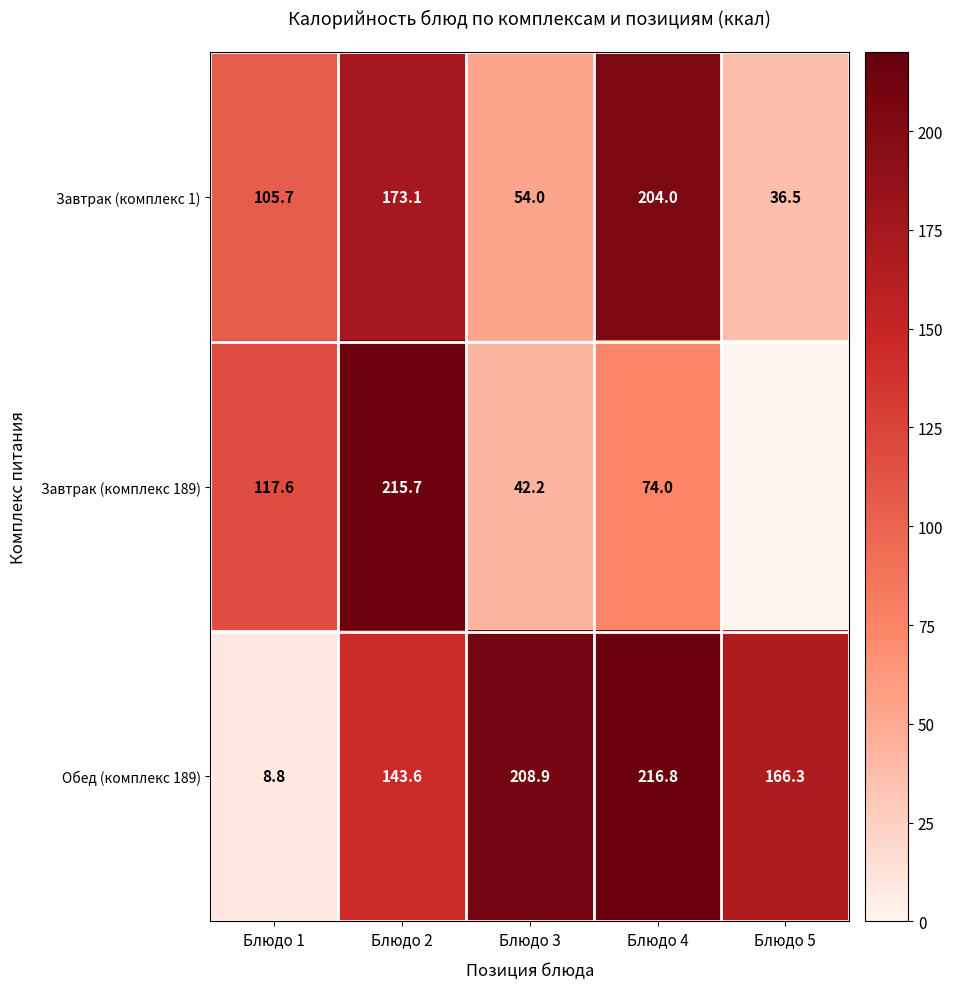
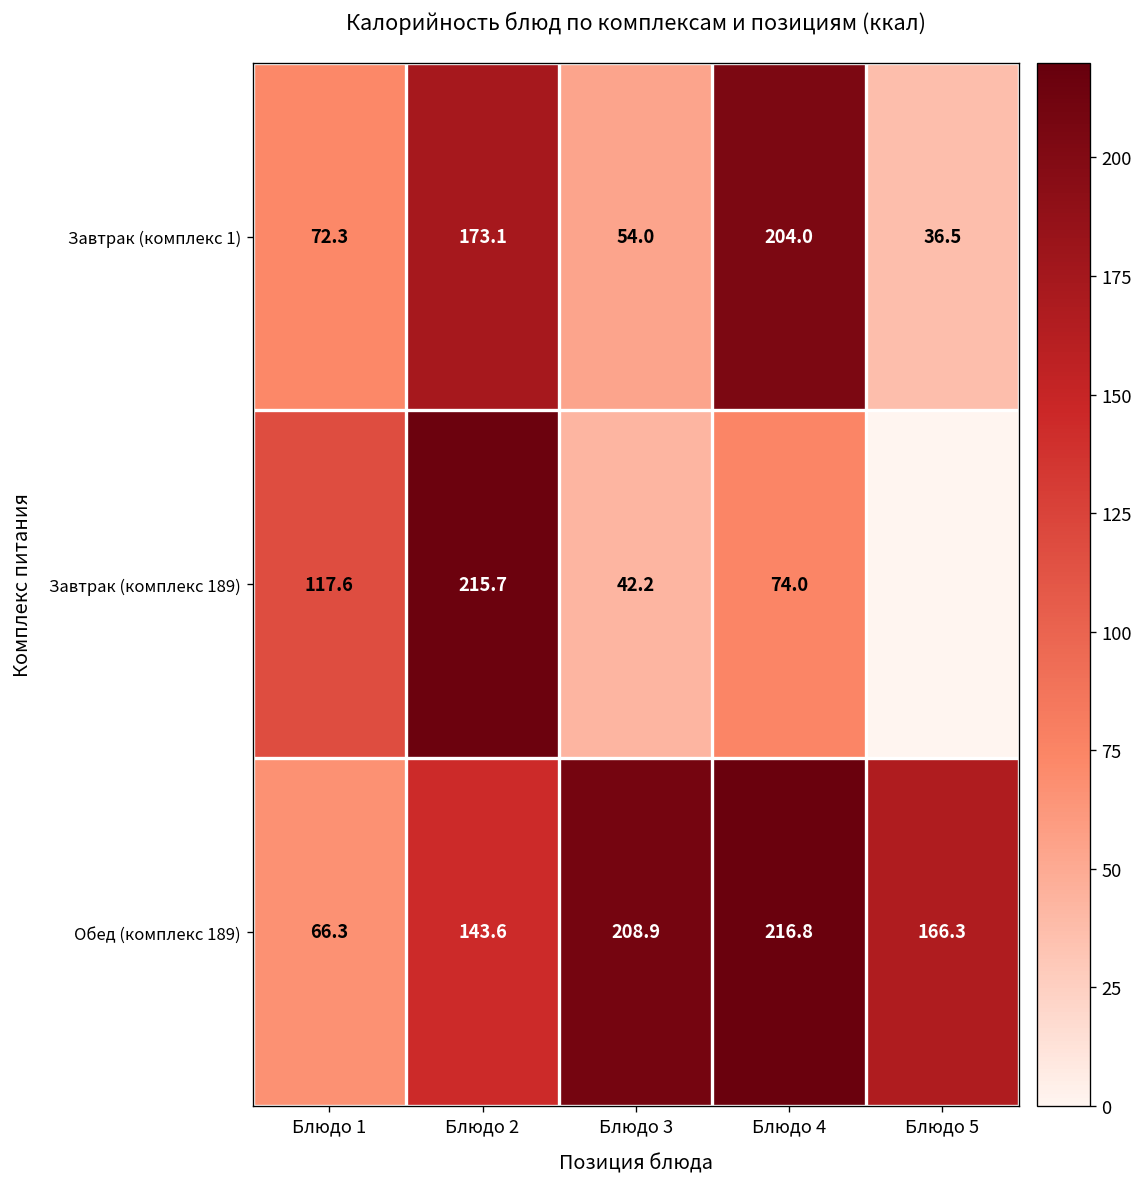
  {
    "Завтрак (комплекс 1)": {
-     "Блюдо 1": 105.7,
+     "Блюдо 1": 72.3,
      "Блюдо 2": 173.1,
      "Блюдо 3": 54.0,
      "Блюдо 4": 204.0,
      "Блюдо 5": 36.5
    },
    "Завтрак (комплекс 189)": {
      "Блюдо 1": 117.6,
      "Блюдо 2": 215.7,
      "Блюдо 3": 42.2,
      "Блюдо 4": 74.0
    },
    "Обед (комплекс 189)": {
-     "Блюдо 1": 8.8,
+     "Блюдо 1": 66.3,
      "Блюдо 2": 143.6,
      "Блюдо 3": 208.9,
      "Блюдо 4": 216.8,
      "Блюдо 5": 166.3
    }
  }
